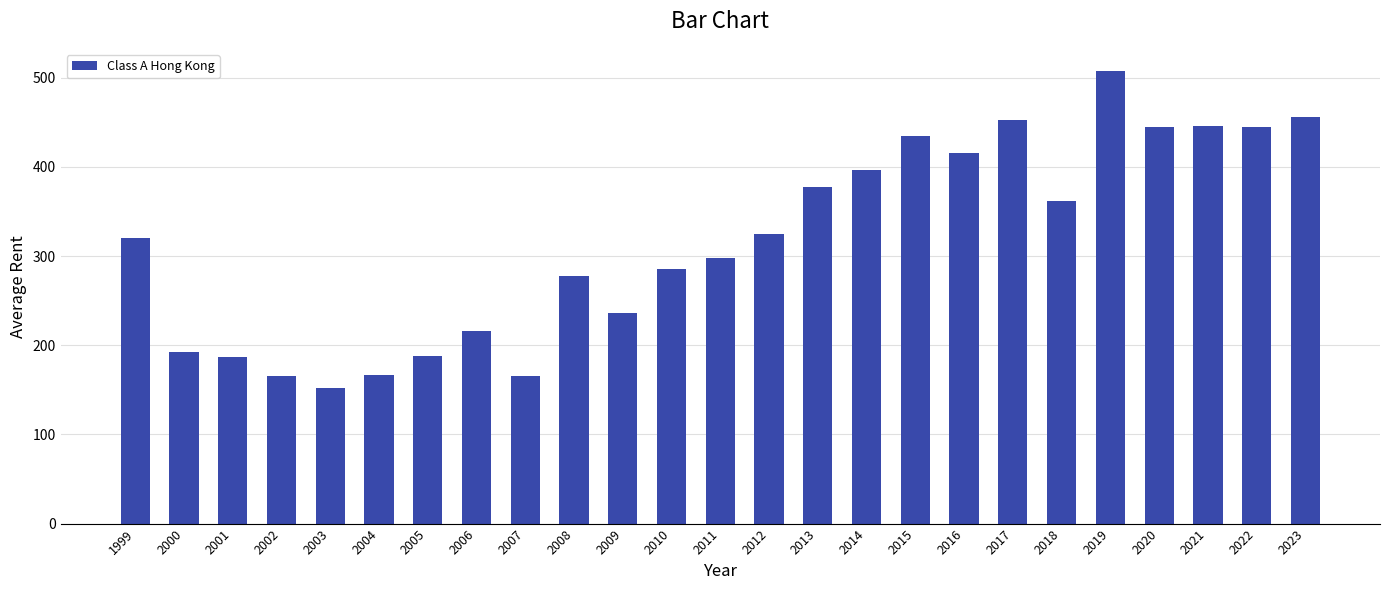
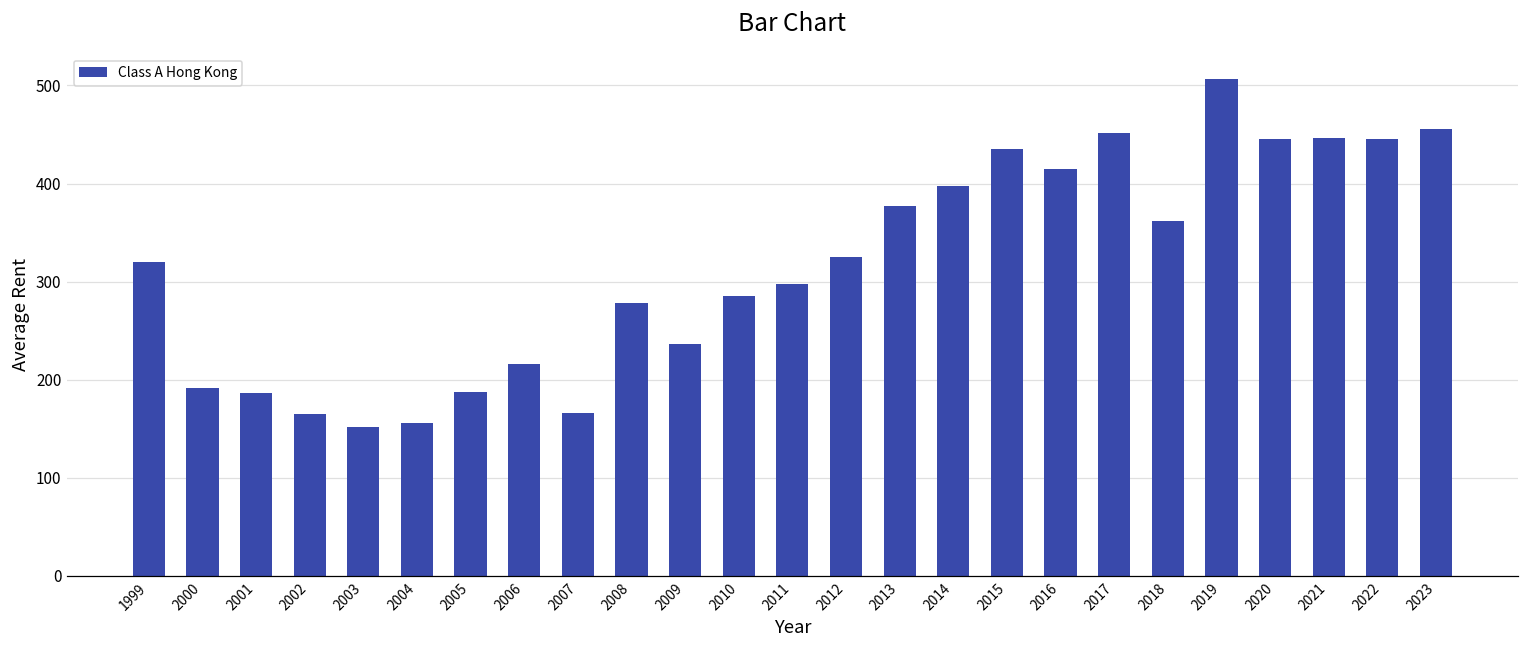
  {
    "1999": 320,
    "2000": 190,
    "2001": 190,
    "2002": 170,
    "2003": 150,
-   "2004": 170,
+   "2004": 160,
    "2005": 190,
    "2006": 220,
    "2007": 170,
    "2008": 280,
    "2009": 240,
    "2010": 290,
    "2011": 300,
    "2012": 330,
    "2013": 380,
    "2014": 400,
    "2015": 440,
    "2016": 420,
    "2017": 450,
    "2018": 360,
    "2019": 510,
    "2020": 450,
    "2021": 450,
    "2022": 450,
    "2023": 460
  }
